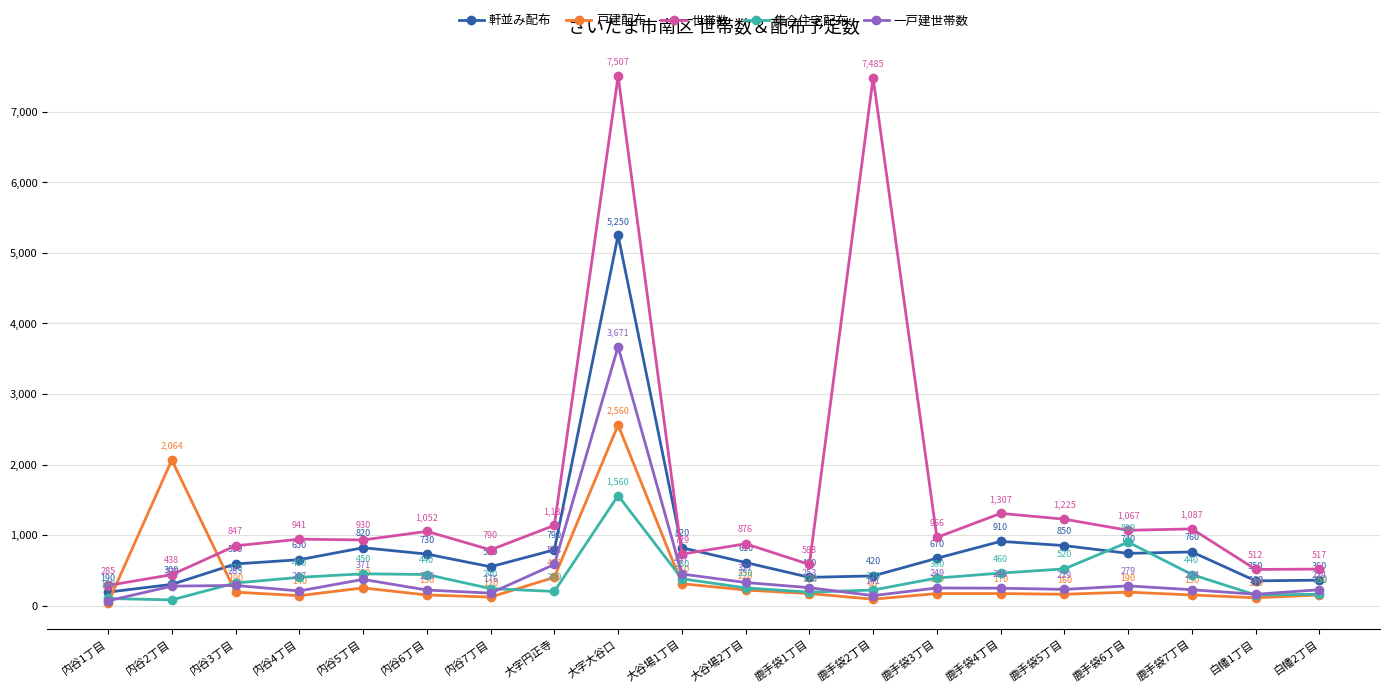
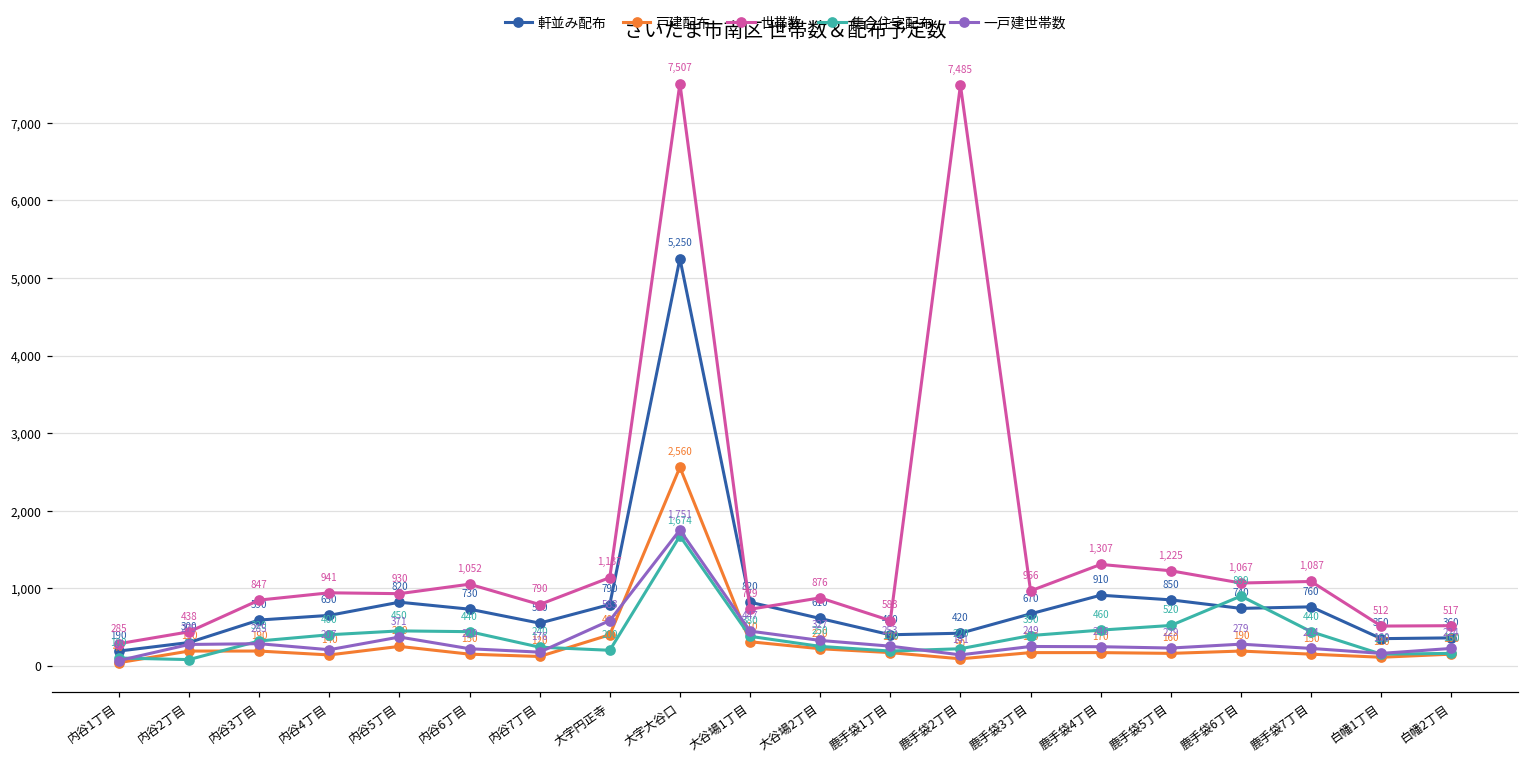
  {
    "軒並み配布": {
      "内谷6丁目": "730",
      "大字円正寺": "790",
      "大字大谷口": "5,250",
      "鹿手袋2丁目": "420",
      "鹿手袋3丁目": "670",
      "鹿手袋4丁目": "910",
      "鹿手袋5丁目": "850",
      "鹿手袋7丁目": "760"
    },
    "戸建配布": {
-     "内谷2丁目": "2,064",
+     "内谷2丁目": "190",
      "大字大谷口": "2,560"
    },
    "世帯数": {
      "内谷2丁目": "438",
      "内谷3丁目": "847",
      "内谷4丁目": "941",
      "内谷5丁目": "930",
      "内谷6丁目": "1,052",
      "内谷7丁目": "790",
      "大字円正寺": "1,137",
      "大字大谷口": "7,507",
      "大谷場2丁目": "876",
      "鹿手袋1丁目": "583",
      "鹿手袋2丁目": "7,485",
      "鹿手袋3丁目": "966",
      "鹿手袋4丁目": "1,307",
      "鹿手袋5丁目": "1,225",
      "鹿手袋6丁目": "1,067",
      "鹿手袋7丁目": "1,087",
      "白幡1丁目": "512",
      "白幡2丁目": "517"
    },
    "集合住宅配布": {
-     "大字大谷口": "1,560",
+     "大字大谷口": "1,674",
      "鹿手袋4丁目": "460",
      "鹿手袋5丁目": "520",
      "鹿手袋7丁目": "440"
    },
    "一戸建世帯数": {
-     "大字大谷口": "3,671"
+     "大字大谷口": "1,751"
    }
  }
